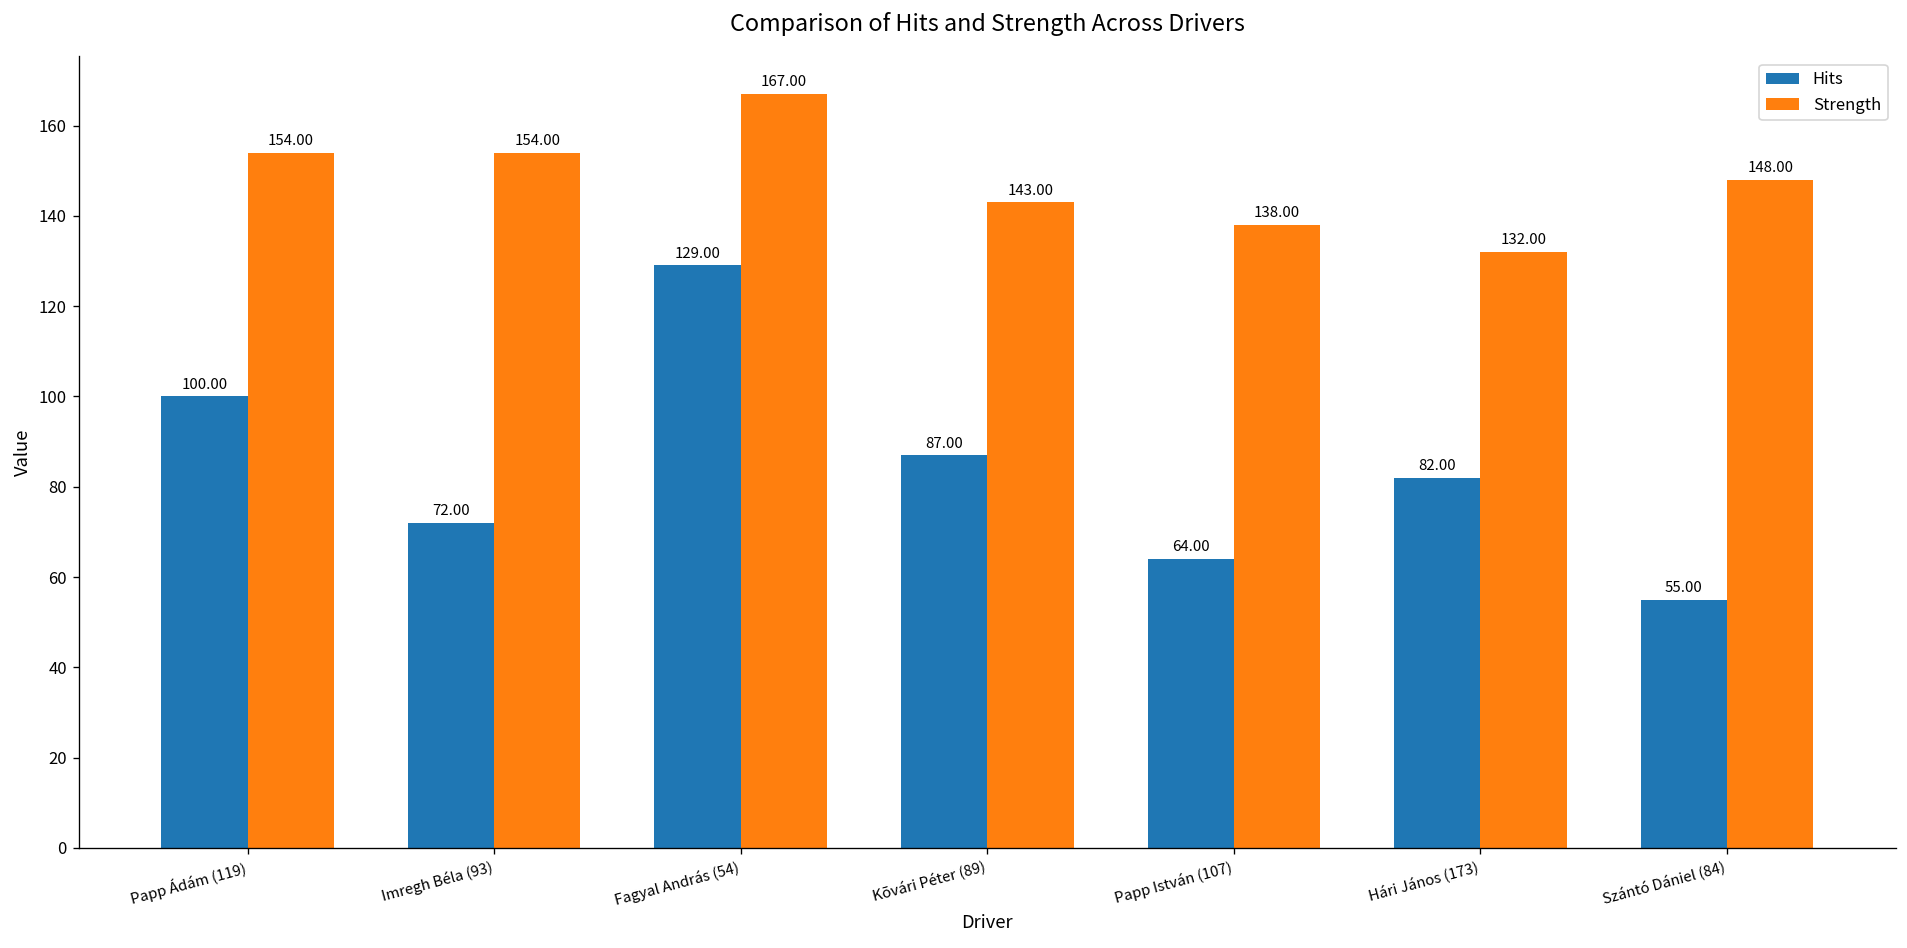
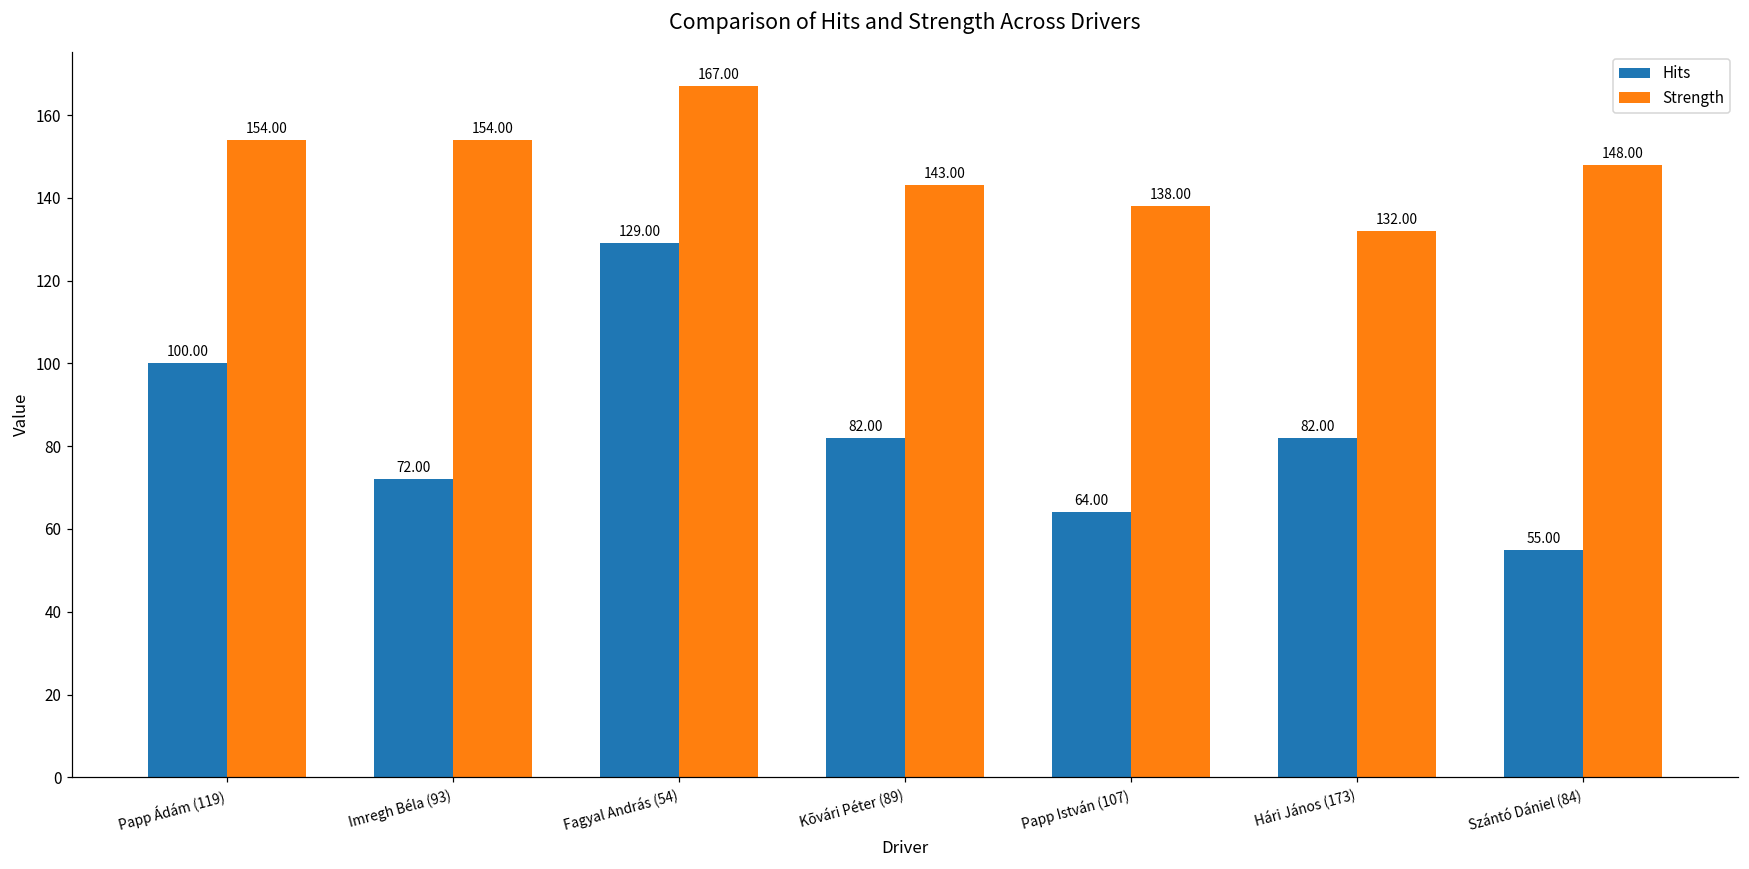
  {
    "Hits": {
      "Papp Ádám (119)": 100.00,
      "Imregh Béla (93)": 72.00,
      "Fagyal András (54)": 129.00,
-     "Kõvári Péter (89)": 87.00,
+     "Kõvári Péter (89)": 82.00,
      "Papp István (107)": 64.00,
      "Hári János (173)": 82.00,
      "Szántó Dániel (84)": 55.00
    },
    "Strength": {
      "Papp Ádám (119)": 154.00,
      "Imregh Béla (93)": 154.00,
      "Fagyal András (54)": 167.00,
      "Kõvári Péter (89)": 143.00,
      "Papp István (107)": 138.00,
      "Hári János (173)": 132.00,
      "Szántó Dániel (84)": 148.00
    }
  }
